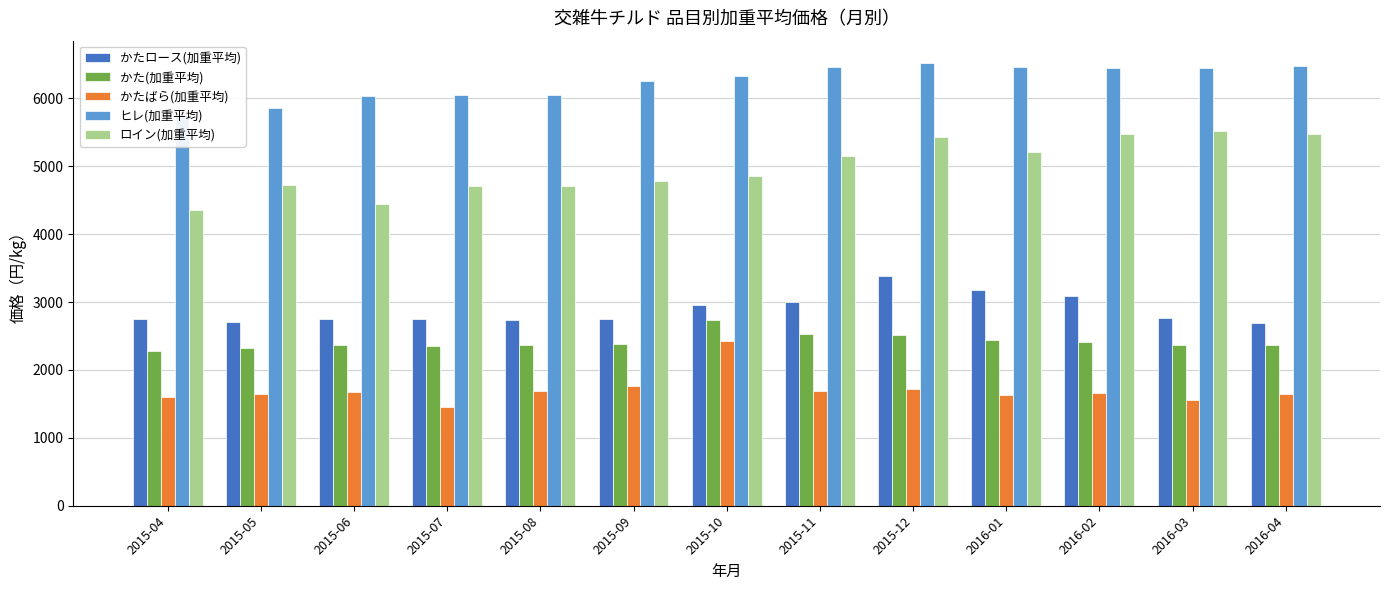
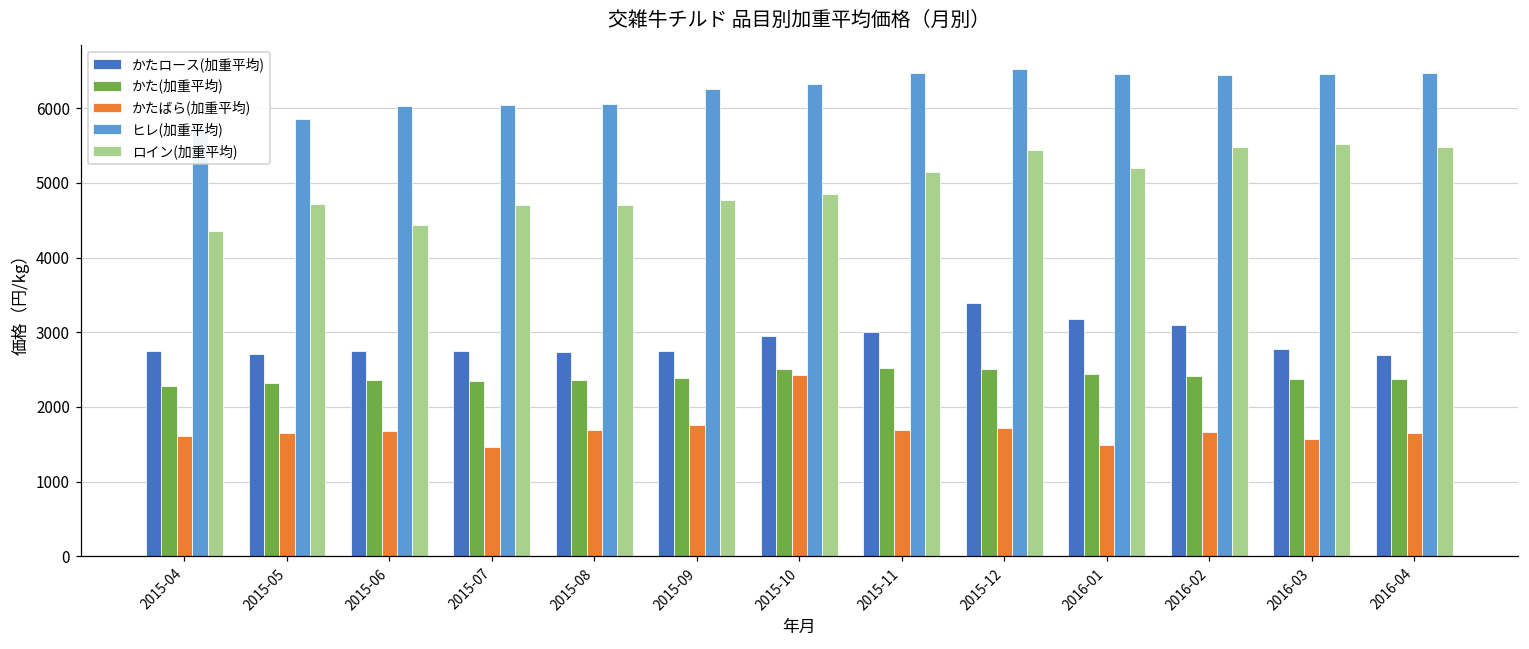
  {
    "かた(加重平均)": {
      "2015-04": 2300,
      "2015-05": 2300,
      "2015-06": 2400,
      "2015-07": 2300,
      "2015-08": 2400,
      "2015-09": 2400,
-     "2015-10": 2700,
+     "2015-10": 2500,
      "2015-11": 2500,
      "2015-12": 2500,
      "2016-01": 2400,
      "2016-02": 2400,
      "2016-03": 2400,
      "2016-04": 2400
    },
    "かたばら(加重平均)": {
      "2015-04": 1600,
      "2015-05": 1700,
      "2015-06": 1700,
      "2015-07": 1500,
      "2015-08": 1700,
      "2015-09": 1800,
      "2015-10": 2400,
      "2015-11": 1700,
      "2015-12": 1700,
-     "2016-01": 1600,
+     "2016-01": 1500,
      "2016-02": 1700,
      "2016-03": 1600,
      "2016-04": 1600
    },
    "ロイン(加重平均)": {
      "2015-04": 4400,
      "2015-05": 4700,
      "2015-06": 4400,
      "2015-07": 4700,
      "2015-08": 4700,
      "2015-09": 4800,
      "2015-10": 4900,
      "2015-11": 5100,
      "2015-12": 5400,
      "2016-01": 5200,
      "2016-02": 5500,
      "2016-03": 5500,
      "2016-04": 5500
    }
  }
